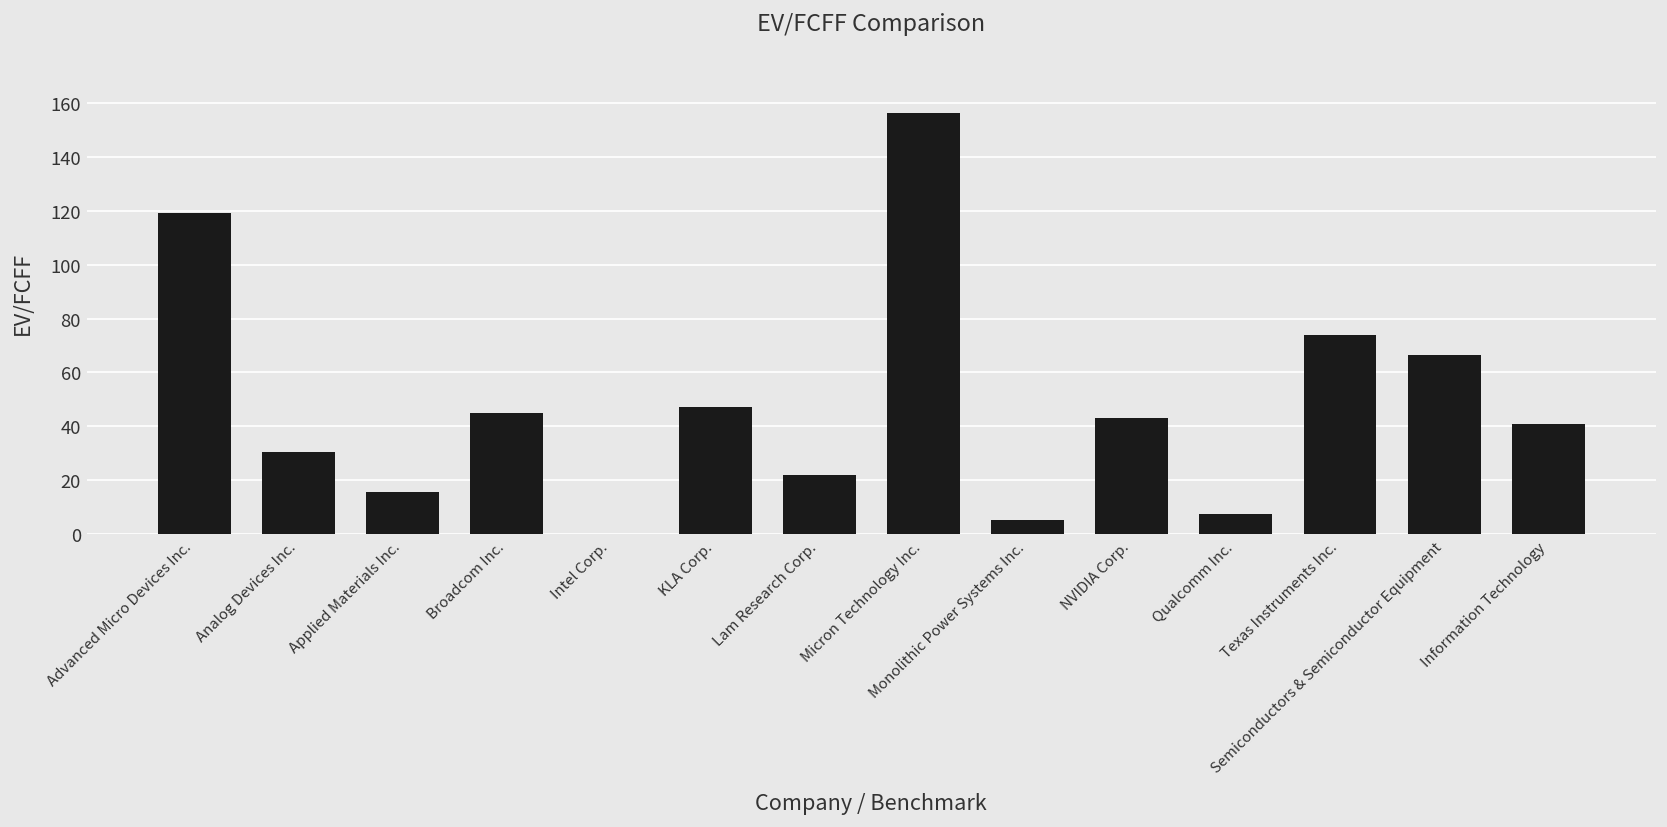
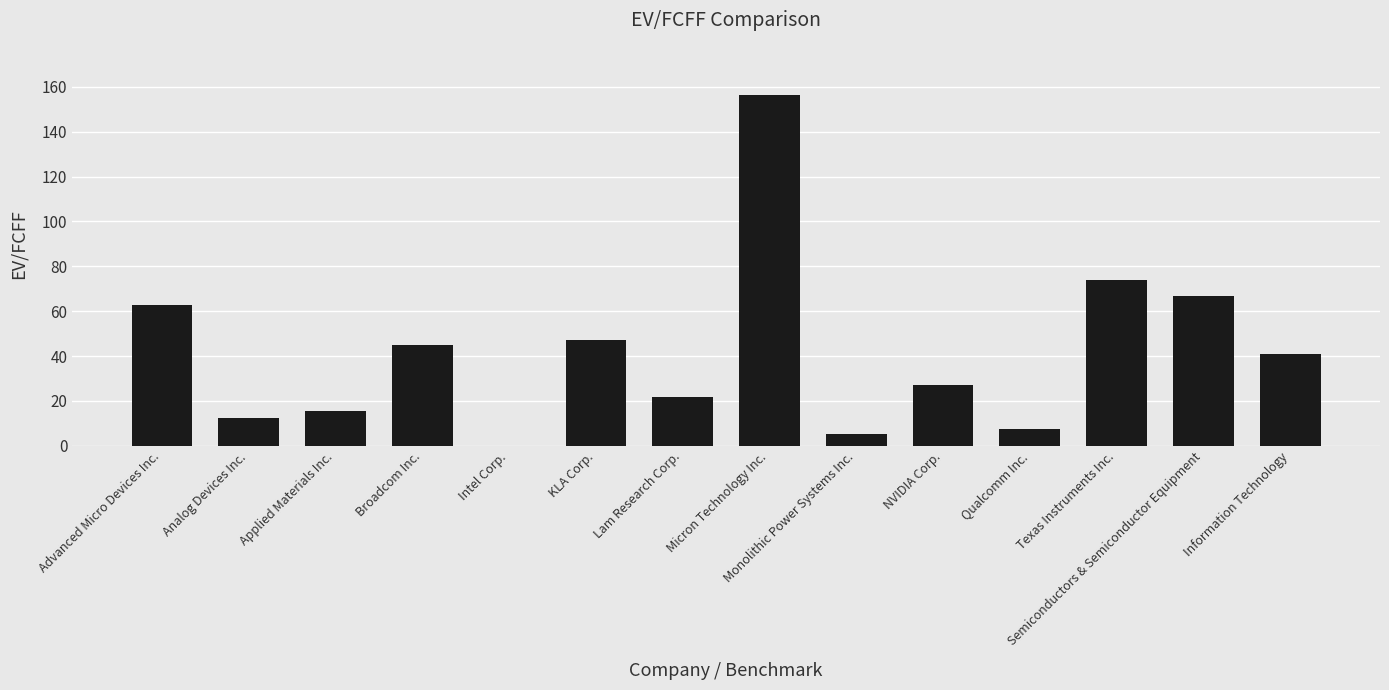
  {
-   "Advanced Micro Devices Inc.": 119,
-   "Analog Devices Inc.": 30,
+   "Advanced Micro Devices Inc.": 63,
+   "Analog Devices Inc.": 12,
    "Applied Materials Inc.": 16,
    "Broadcom Inc.": 45,
    "Intel Corp.": 0,
    "KLA Corp.": 47,
    "Lam Research Corp.": 22,
    "Micron Technology Inc.": 156,
    "Monolithic Power Systems Inc.": 5,
-   "NVIDIA Corp.": 43,
+   "NVIDIA Corp.": 27,
    "Qualcomm Inc.": 7,
    "Texas Instruments Inc.": 74,
    "Semiconductors & Semiconductor Equipment": 67,
    "Information Technology": 41
  }
